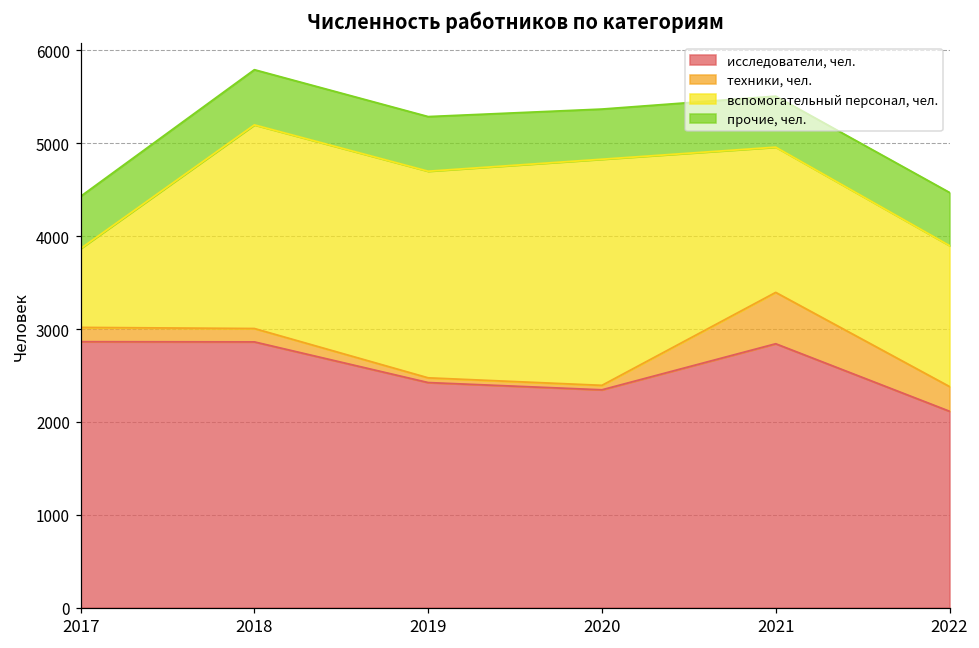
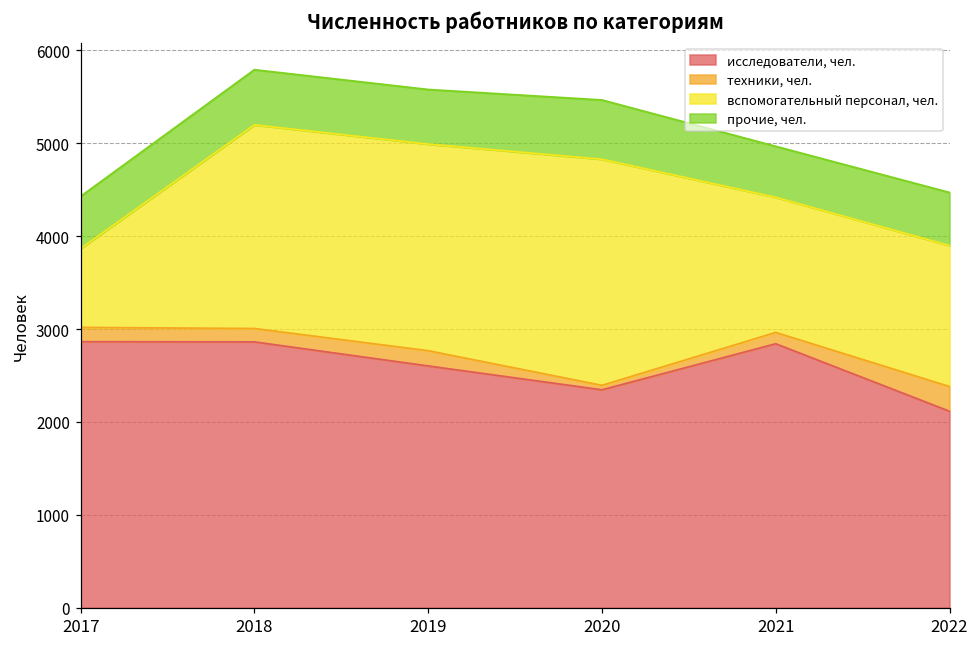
  {
    "исследователи, чел.": {
      "2017": 2900,
      "2018": 2900,
-     "2019": 2400,
+     "2019": 2600,
      "2020": 2300,
      "2021": 2800,
      "2022": 2100
    },
    "техники, чел.": {
      "2017": 200,
      "2018": 100,
-     "2019": 100,
+     "2019": 200,
      "2020": 0,
-     "2021": 600,
+     "2021": 100,
      "2022": 300
    },
    "вспомогательный персонал, чел.": {
      "2017": 800,
      "2018": 2200,
      "2019": 2200,
      "2020": 2400,
-     "2021": 1600,
+     "2021": 1500,
      "2022": 1500
    },
    "прочие, чел.": {
      "2017": 600,
      "2018": 600,
      "2019": 600,
-     "2020": 500,
+     "2020": 600,
      "2022": 600
    }
  }
